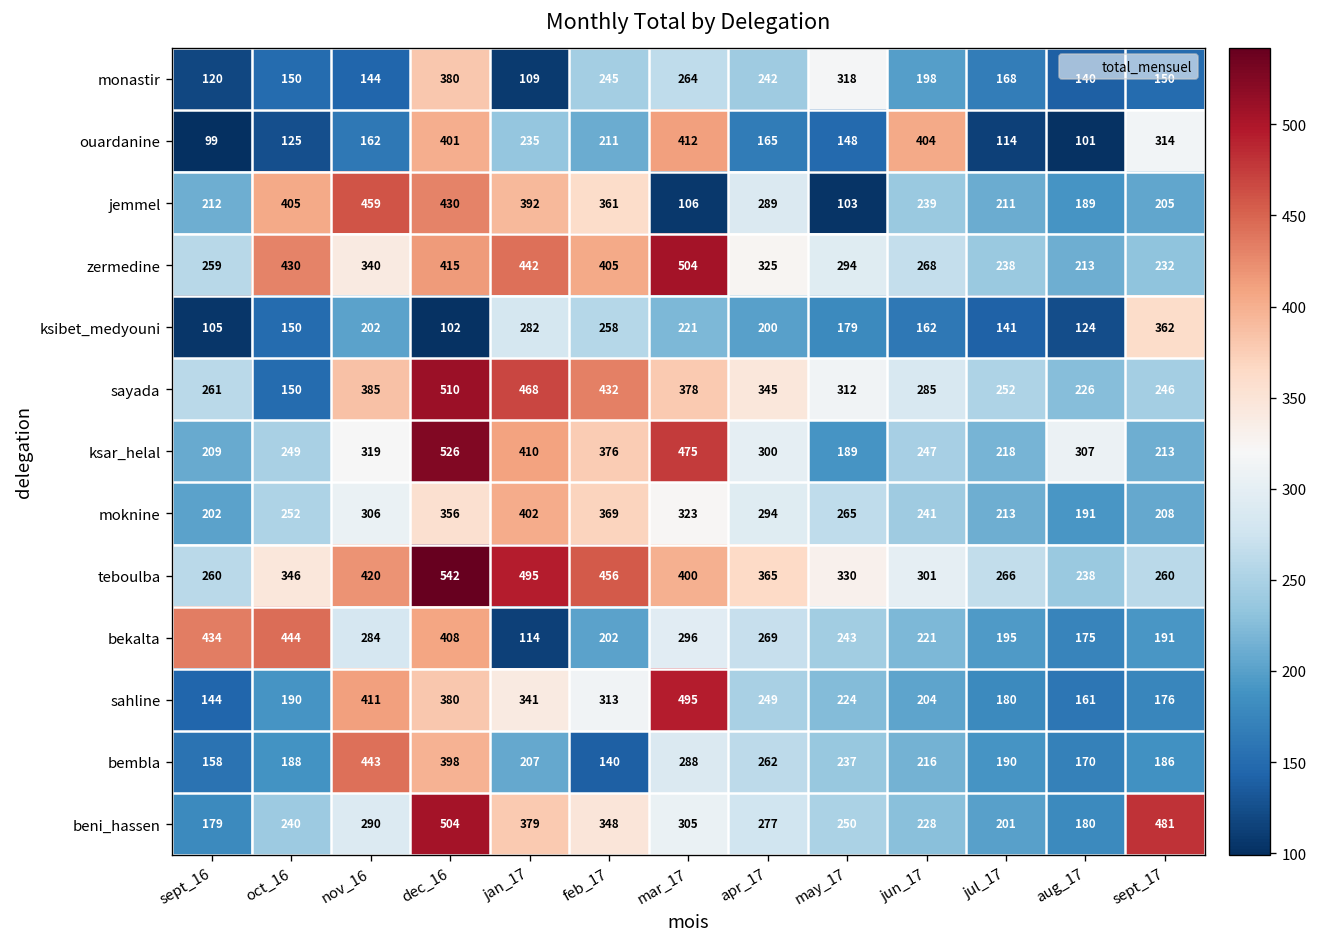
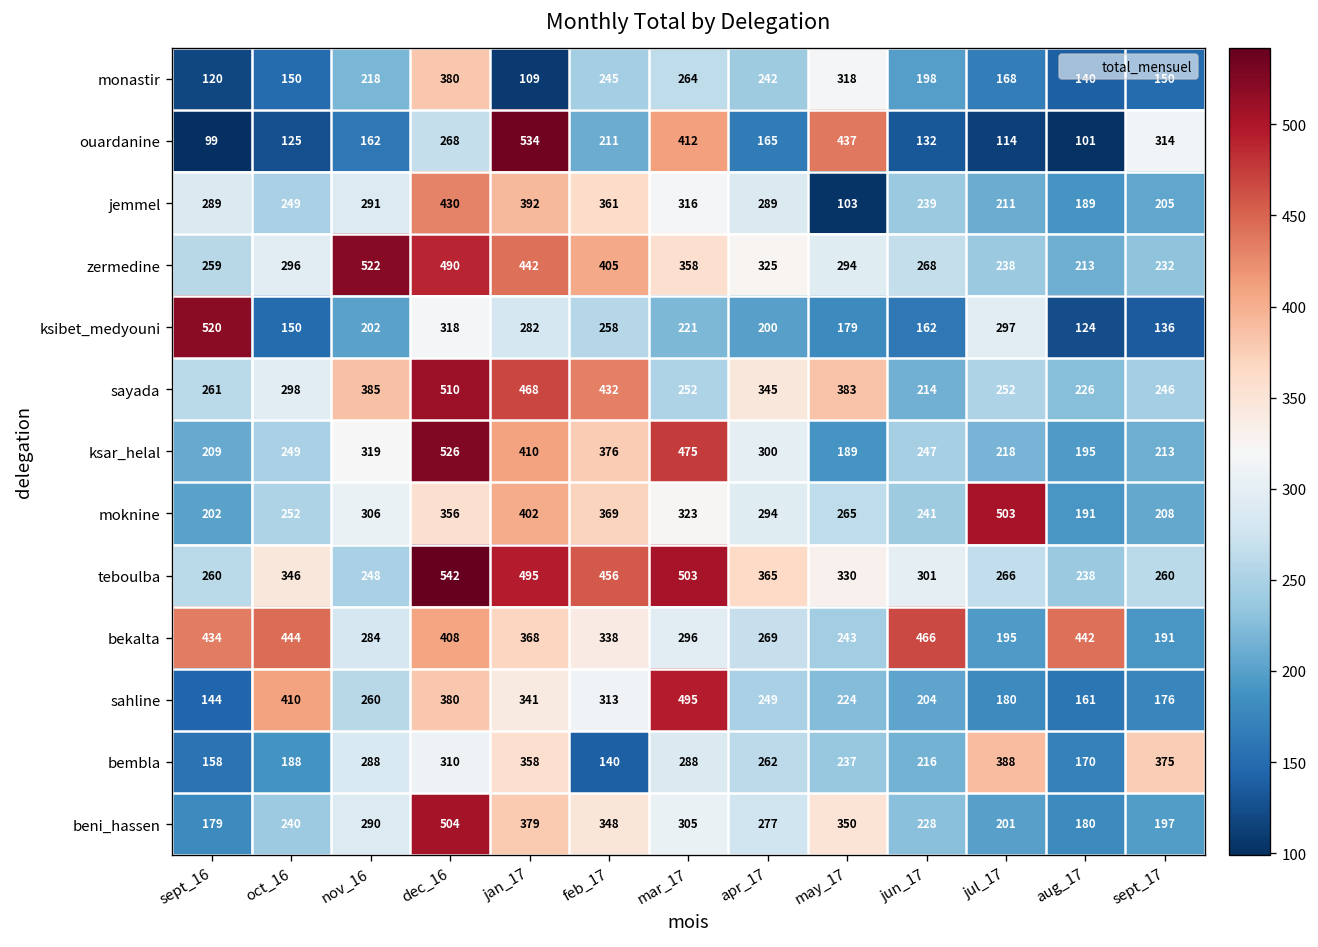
  {
    "monastir": {
      "sept_16": 120,
      "oct_16": 150,
-     "nov_16": 144,
+     "nov_16": 218,
      "dec_16": 380,
      "jan_17": 109,
      "feb_17": 245,
      "mar_17": 264,
      "apr_17": 242,
      "may_17": 318,
      "jun_17": 198,
      "jul_17": 168
    },
    "ouardanine": {
      "sept_16": 99,
      "oct_16": 125,
      "nov_16": 162,
-     "dec_16": 401,
-     "jan_17": 235,
+     "dec_16": 268,
+     "jan_17": 534,
      "feb_17": 211,
      "mar_17": 412,
      "apr_17": 165,
-     "may_17": 148,
-     "jun_17": 404,
+     "may_17": 437,
+     "jun_17": 132,
      "jul_17": 114,
      "aug_17": 101,
      "sept_17": 314
    },
    "jemmel": {
-     "sept_16": 212,
-     "oct_16": 405,
-     "nov_16": 459,
+     "sept_16": 289,
+     "oct_16": 249,
+     "nov_16": 291,
      "dec_16": 430,
      "jan_17": 392,
      "feb_17": 361,
-     "mar_17": 106,
+     "mar_17": 316,
      "apr_17": 289,
      "may_17": 103,
      "jun_17": 239,
      "jul_17": 211,
      "aug_17": 189,
      "sept_17": 205
    },
    "zermedine": {
      "sept_16": 259,
-     "oct_16": 430,
-     "nov_16": 340,
-     "dec_16": 415,
+     "oct_16": 296,
+     "nov_16": 522,
+     "dec_16": 490,
      "jan_17": 442,
      "feb_17": 405,
-     "mar_17": 504,
+     "mar_17": 358,
      "apr_17": 325,
      "may_17": 294,
      "jun_17": 268,
      "jul_17": 238,
      "aug_17": 213,
      "sept_17": 232
    },
    "ksibet_medyouni": {
-     "sept_16": 105,
+     "sept_16": 520,
      "oct_16": 150,
      "nov_16": 202,
-     "dec_16": 102,
+     "dec_16": 318,
      "jan_17": 282,
      "feb_17": 258,
      "mar_17": 221,
      "apr_17": 200,
      "may_17": 179,
      "jun_17": 162,
-     "jul_17": 141,
+     "jul_17": 297,
      "aug_17": 124,
-     "sept_17": 362
+     "sept_17": 136
    },
    "sayada": {
      "sept_16": 261,
-     "oct_16": 150,
+     "oct_16": 298,
      "nov_16": 385,
      "dec_16": 510,
      "jan_17": 468,
      "feb_17": 432,
-     "mar_17": 378,
+     "mar_17": 252,
      "apr_17": 345,
-     "may_17": 312,
-     "jun_17": 285,
+     "may_17": 383,
+     "jun_17": 214,
      "jul_17": 252,
      "aug_17": 226,
      "sept_17": 246
    },
    "ksar_helal": {
      "sept_16": 209,
      "oct_16": 249,
      "nov_16": 319,
      "dec_16": 526,
      "jan_17": 410,
      "feb_17": 376,
      "mar_17": 475,
      "apr_17": 300,
      "may_17": 189,
      "jun_17": 247,
      "jul_17": 218,
-     "aug_17": 307,
+     "aug_17": 195,
      "sept_17": 213
    },
    "moknine": {
      "sept_16": 202,
      "oct_16": 252,
      "nov_16": 306,
      "dec_16": 356,
      "jan_17": 402,
      "feb_17": 369,
      "mar_17": 323,
      "apr_17": 294,
      "may_17": 265,
      "jun_17": 241,
-     "jul_17": 213,
+     "jul_17": 503,
      "aug_17": 191,
      "sept_17": 208
    },
    "teboulba": {
      "sept_16": 260,
      "oct_16": 346,
-     "nov_16": 420,
+     "nov_16": 248,
      "dec_16": 542,
      "jan_17": 495,
      "feb_17": 456,
-     "mar_17": 400,
+     "mar_17": 503,
      "apr_17": 365,
      "may_17": 330,
      "jun_17": 301,
      "jul_17": 266,
      "aug_17": 238,
      "sept_17": 260
    },
    "bekalta": {
      "sept_16": 434,
      "oct_16": 444,
      "nov_16": 284,
      "dec_16": 408,
-     "jan_17": 114,
-     "feb_17": 202,
+     "jan_17": 368,
+     "feb_17": 338,
      "mar_17": 296,
      "apr_17": 269,
      "may_17": 243,
-     "jun_17": 221,
+     "jun_17": 466,
      "jul_17": 195,
-     "aug_17": 175,
+     "aug_17": 442,
      "sept_17": 191
    },
    "sahline": {
      "sept_16": 144,
-     "oct_16": 190,
-     "nov_16": 411,
+     "oct_16": 410,
+     "nov_16": 260,
      "dec_16": 380,
      "jan_17": 341,
      "feb_17": 313,
      "mar_17": 495,
      "apr_17": 249,
      "may_17": 224,
      "jun_17": 204,
      "jul_17": 180,
      "aug_17": 161,
      "sept_17": 176
    },
    "bembla": {
      "sept_16": 158,
      "oct_16": 188,
-     "nov_16": 443,
-     "dec_16": 398,
-     "jan_17": 207,
+     "nov_16": 288,
+     "dec_16": 310,
+     "jan_17": 358,
      "feb_17": 140,
      "mar_17": 288,
      "apr_17": 262,
      "may_17": 237,
      "jun_17": 216,
-     "jul_17": 190,
+     "jul_17": 388,
      "aug_17": 170,
-     "sept_17": 186
+     "sept_17": 375
    },
    "beni_hassen": {
      "sept_16": 179,
      "oct_16": 240,
      "nov_16": 290,
      "dec_16": 504,
      "jan_17": 379,
      "feb_17": 348,
      "mar_17": 305,
      "apr_17": 277,
-     "may_17": 250,
+     "may_17": 350,
      "jun_17": 228,
      "jul_17": 201,
      "aug_17": 180,
-     "sept_17": 481
+     "sept_17": 197
    }
  }
